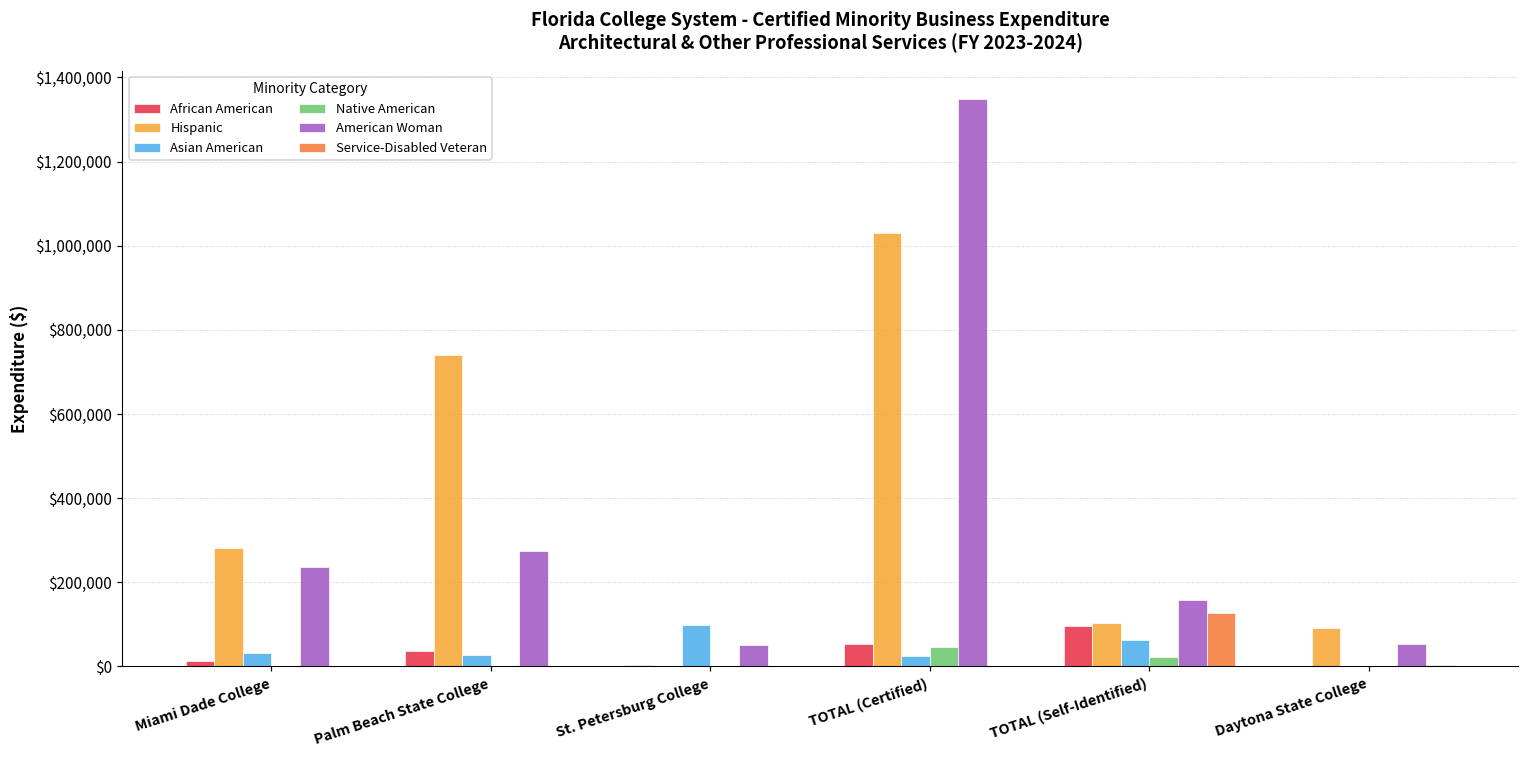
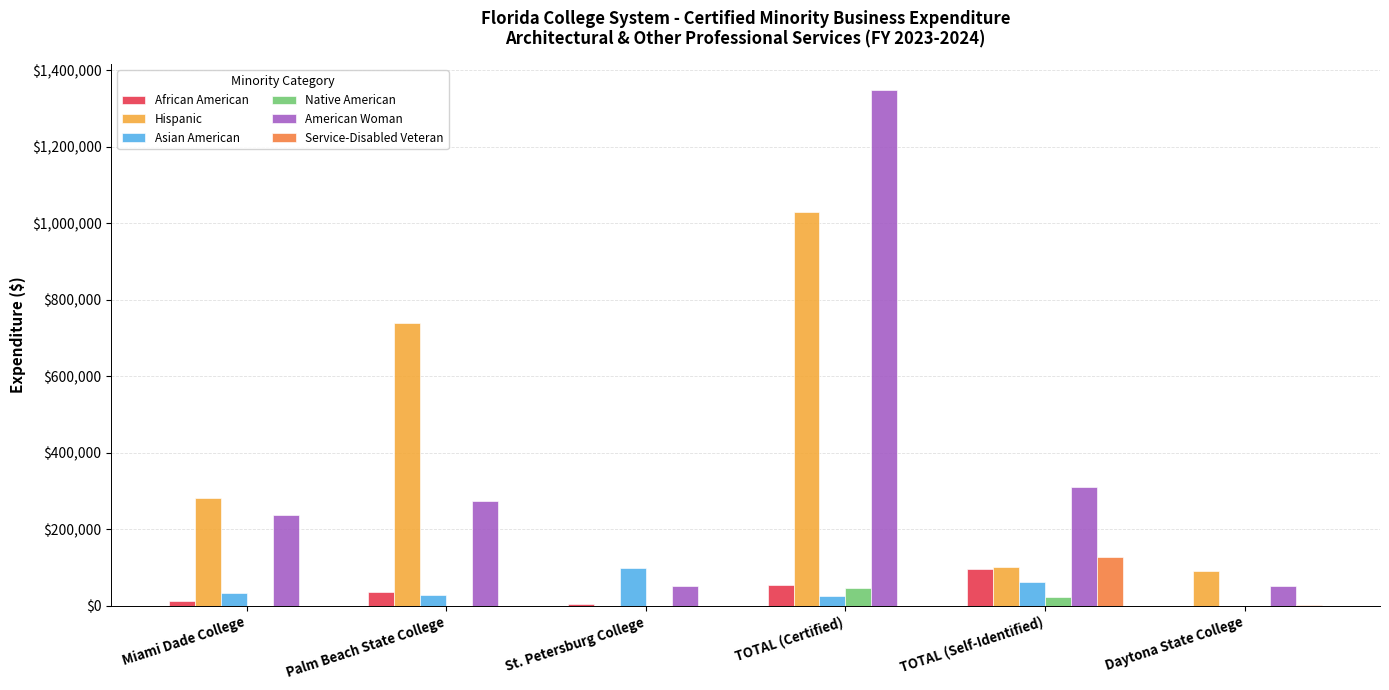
  {
    "African American": {
      "Miami Dade College": "$10,000",
      "Palm Beach State College": "$40,000",
      "TOTAL (Certified)": "$50,000",
      "TOTAL (Self-Identified)": "$100,000",
      "Daytona State College": "$0"
    },
    "Asian American": {
      "Miami Dade College": "$30,000",
      "Palm Beach State College": "$30,000",
      "St. Petersburg College": "$100,000",
      "TOTAL (Certified)": "$30,000",
      "TOTAL (Self-Identified)": "$60,000",
      "Daytona State College": "$0"
    },
    "Native American": {
      "Miami Dade College": "$0",
      "Palm Beach State College": "$0",
      "St. Petersburg College": "$0",
      "TOTAL (Certified)": "$50,000",
      "TOTAL (Self-Identified)": "$20,000",
      "Daytona State College": "$0"
    },
    "American Woman": {
      "Miami Dade College": "$240,000",
      "Palm Beach State College": "$280,000",
      "St. Petersburg College": "$50,000",
      "TOTAL (Certified)": "$1,350,000",
-     "TOTAL (Self-Identified)": "$160,000",
+     "TOTAL (Self-Identified)": "$310,000",
      "Daytona State College": "$50,000"
    }
  }
